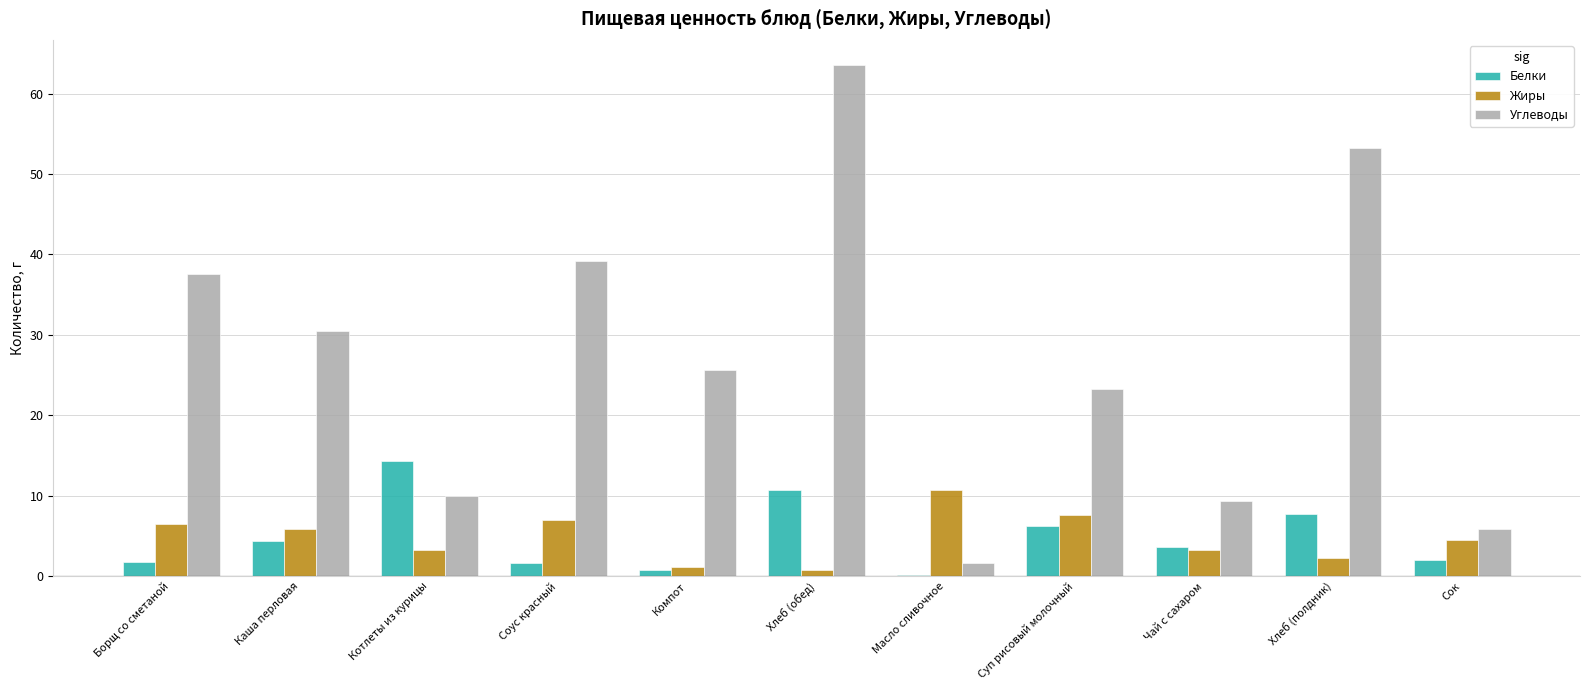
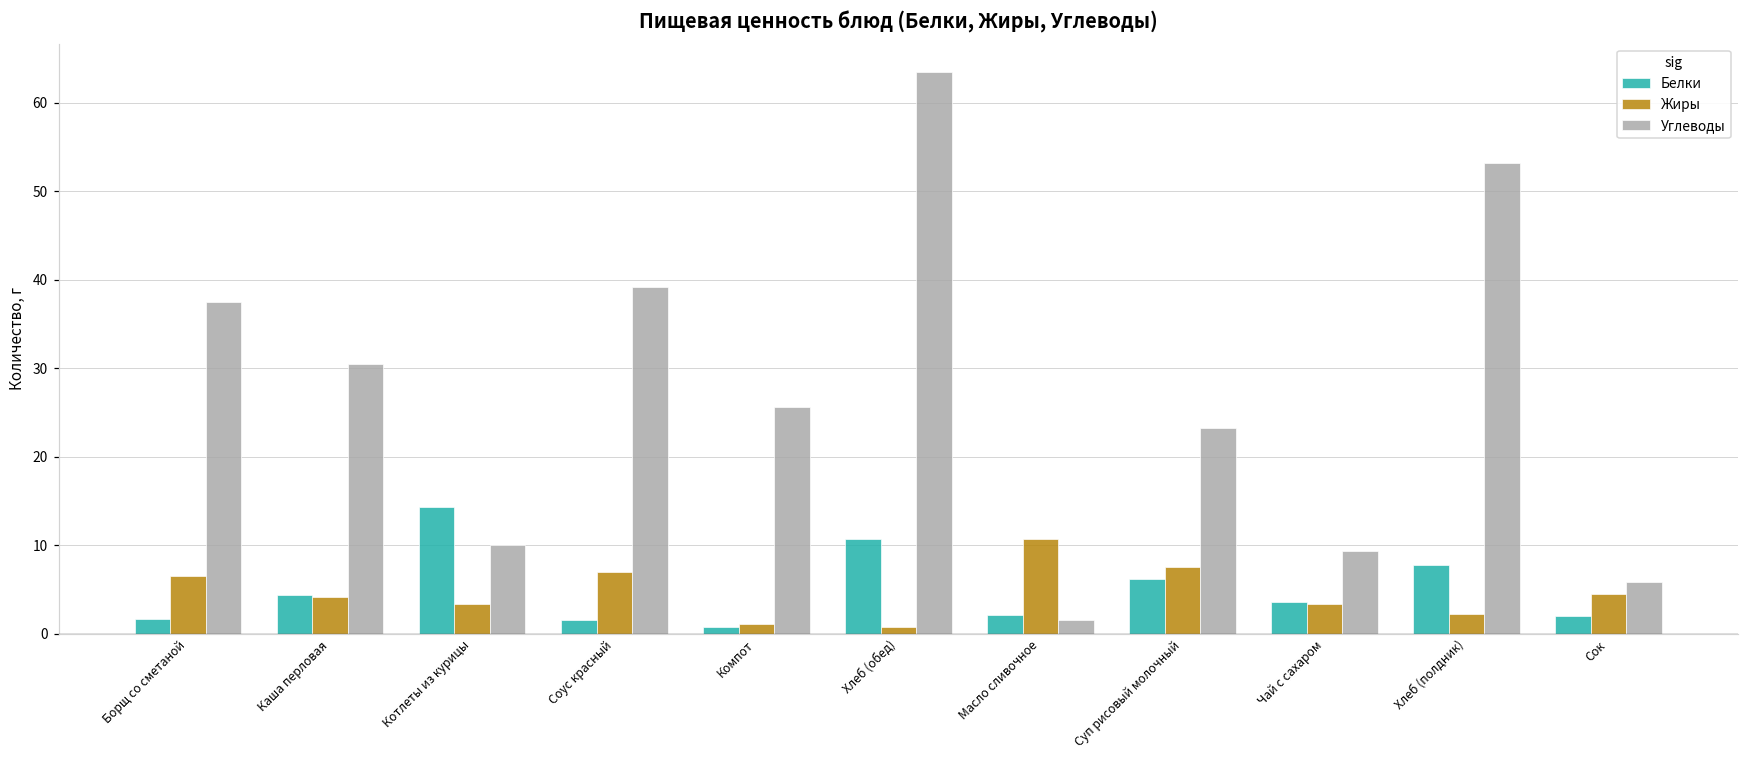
  {
    "Белки": {
      "Борщ со сметаной": 2,
      "Каша перловая": 4,
      "Котлеты из курицы": 14,
      "Соус красный": 2,
      "Компот": 1,
      "Хлеб (обед)": 11,
-     "Масло сливочное": 0,
+     "Масло сливочное": 2,
      "Суп рисовый молочный": 6,
      "Чай с сахаром": 4,
      "Хлеб (полдник)": 8,
      "Сок": 2
    },
    "Жиры": {
      "Борщ со сметаной": 7,
-     "Каша перловая": 6,
+     "Каша перловая": 4,
      "Котлеты из курицы": 3,
      "Соус красный": 7,
      "Компот": 1,
      "Хлеб (обед)": 1,
      "Масло сливочное": 11,
      "Суп рисовый молочный": 8,
      "Чай с сахаром": 3,
      "Хлеб (полдник)": 2,
      "Сок": 5
    },
    "Углеводы": {
      "Борщ со сметаной": 38,
      "Каша перловая": 31,
      "Котлеты из курицы": 10,
      "Соус красный": 39,
      "Компот": 26,
      "Хлеб (обед)": 64,
      "Масло сливочное": 2,
      "Суп рисовый молочный": 23,
      "Чай с сахаром": 9,
      "Хлеб (полдник)": 53,
      "Сок": 6
    }
  }
